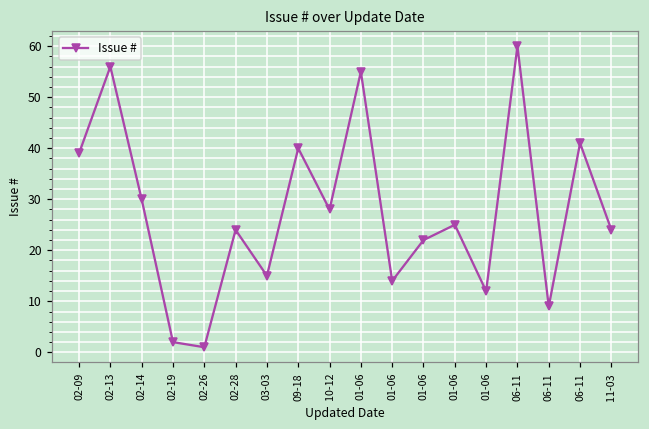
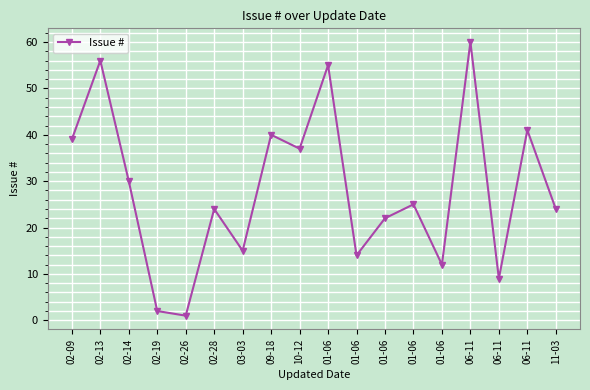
  {
    "02-09": 39,
    "02-13": 56,
    "02-14": 30,
    "02-19": 2,
    "02-26": 1,
    "02-28": 24,
    "03-03": 15,
    "09-18": 40,
-   "10-12": 28,
+   "10-12": 37,
    "11-03": 24
  }
